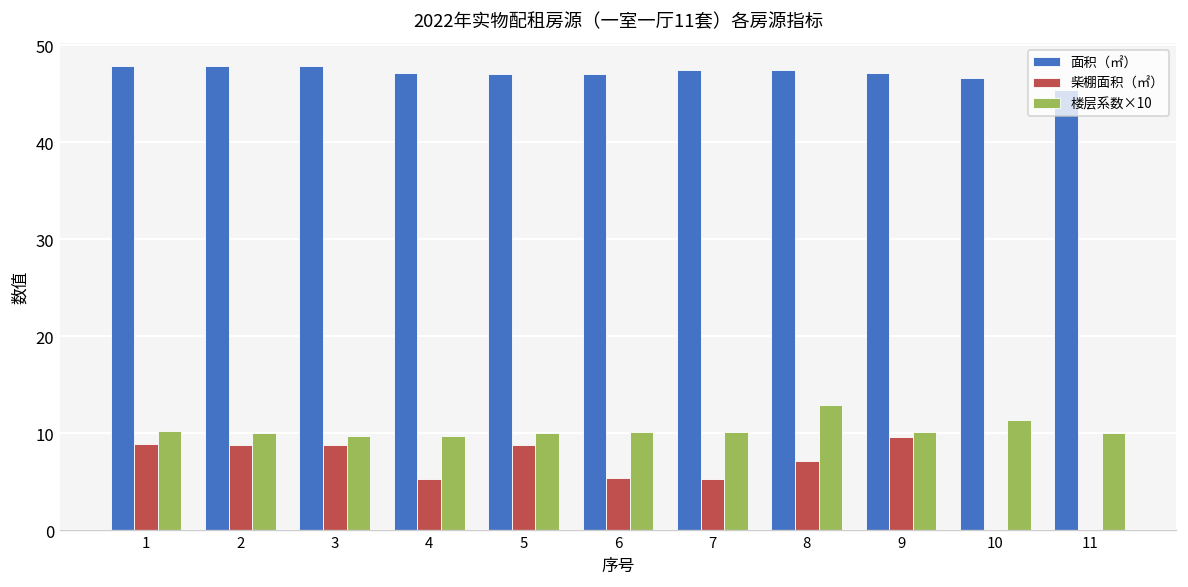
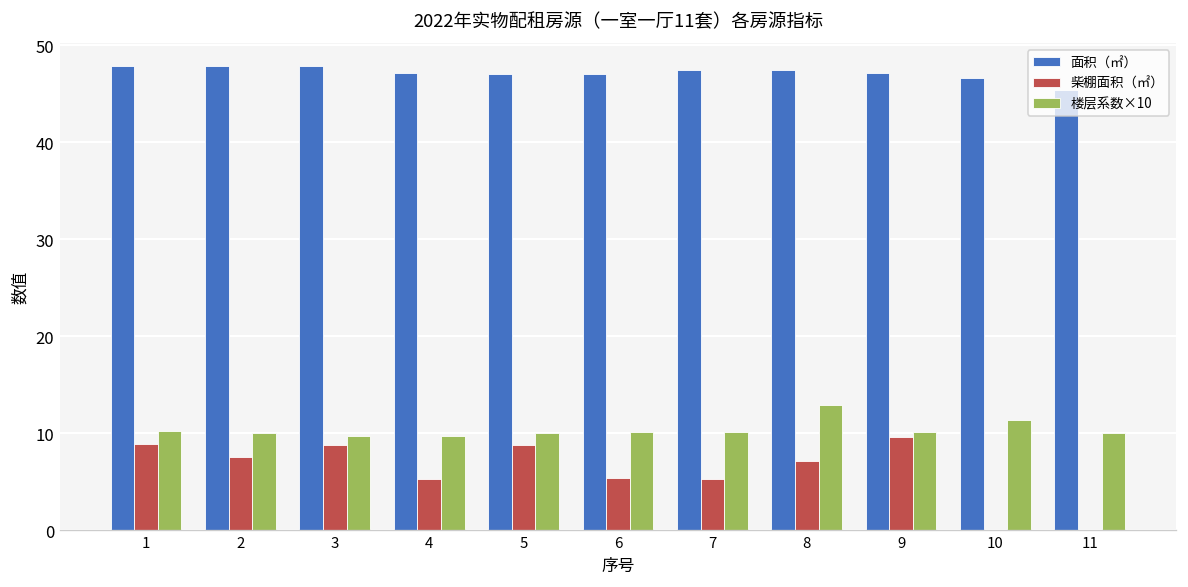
  {
    "面积（㎡）": {
      "1": 48,
      "2": 48,
      "3": 48,
      "4": 47,
      "5": 47,
      "6": 47,
      "7": 47,
      "8": 47,
      "9": 47,
      "10": 47
    },
    "柴棚面积（㎡）": {
      "1": 9,
-     "2": 9,
+     "2": 8,
      "3": 9,
      "4": 5,
      "5": 9,
      "6": 5,
      "7": 5,
      "8": 7,
      "9": 10,
      "10": 0,
      "11": 0
    },
    "楼层系数×10": {
      "1": 10,
      "2": 10,
      "3": 10,
      "4": 10,
      "5": 10,
      "6": 10,
      "7": 10,
      "8": 13,
      "9": 10,
      "10": 11,
      "11": 10
    }
  }
